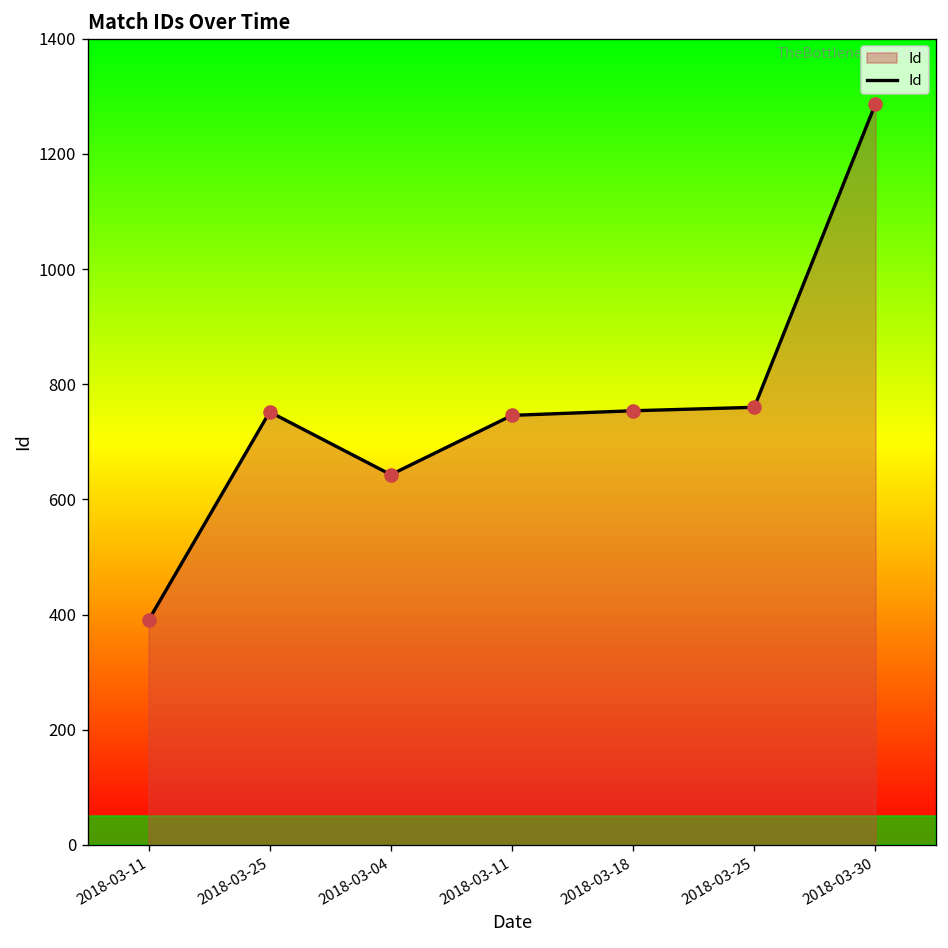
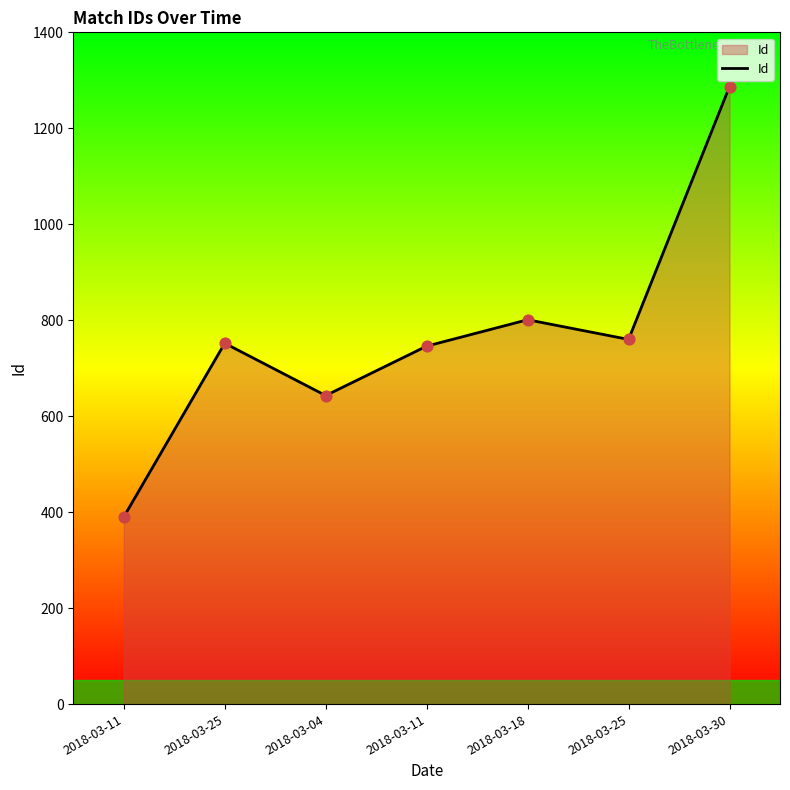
  {
    "2018-03-04": 640,
-   "2018-03-18": 750,
+   "2018-03-18": 800,
    "2018-03-30": 1290
  }
